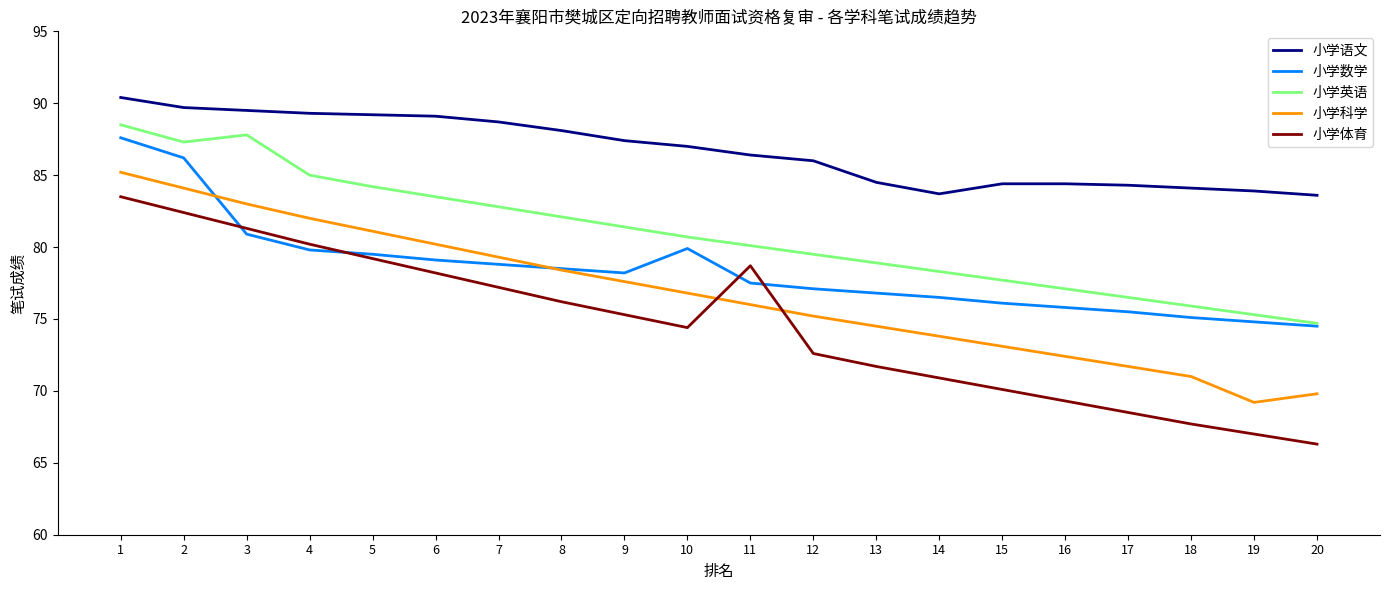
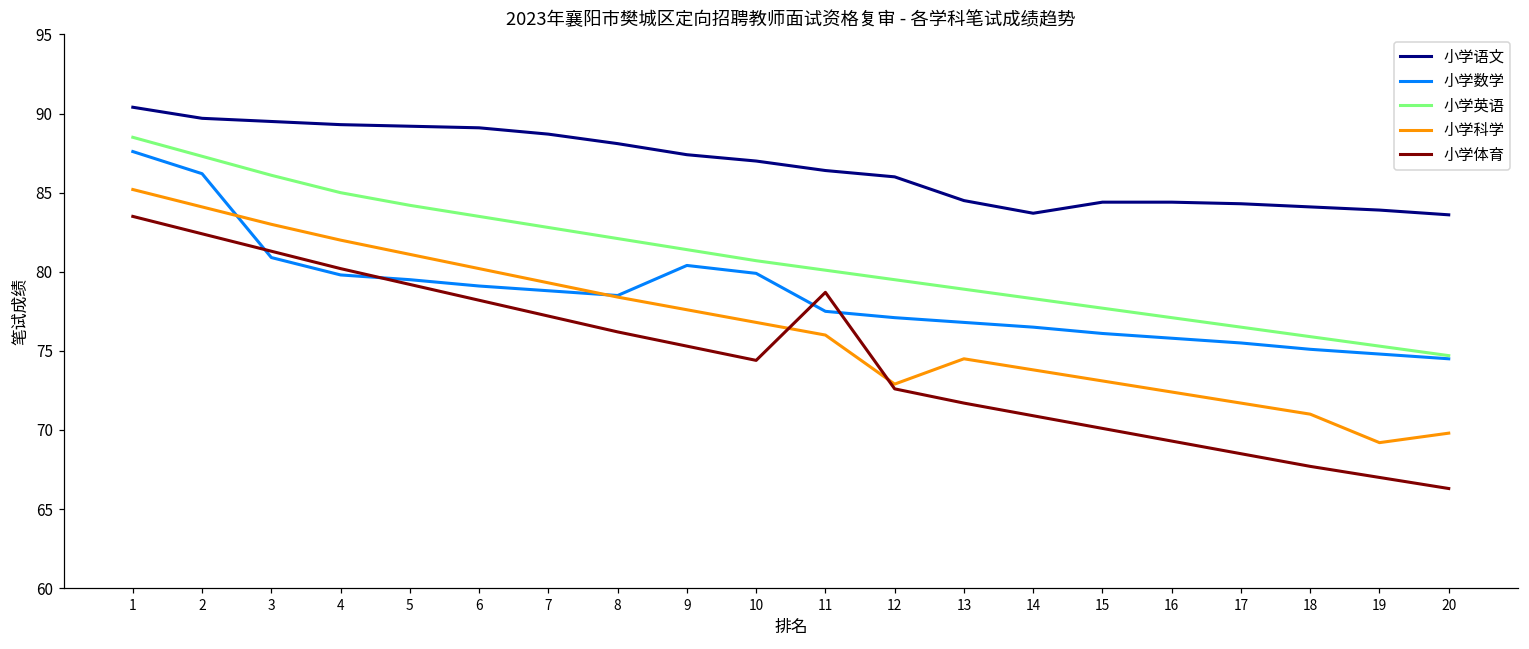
  {
    "小学语文": {
      "1": 90.4,
      "2": 89.7,
      "3": 89.5,
      "4": 89.3,
      "5": 89.2,
      "6": 89.1,
      "7": 88.7,
      "8": 88.1,
      "9": 87.4,
      "10": 87.0,
      "11": 86.4,
      "12": 86.0,
      "13": 84.5,
      "14": 83.7,
      "15": 84.4,
      "16": 84.4,
      "17": 84.3,
      "18": 84.1,
      "19": 83.9,
      "20": 83.6
    },
    "小学数学": {
      "1": 87.6,
      "2": 86.2,
      "3": 80.9,
      "4": 79.8,
      "5": 79.5,
      "6": 79.1,
      "7": 78.8,
-     "9": 78.2,
+     "9": 80.4,
      "10": 79.9,
      "11": 77.5,
      "12": 77.1,
      "13": 76.8,
      "14": 76.5,
      "15": 76.1,
      "16": 75.8,
      "17": 75.5,
      "18": 75.1,
      "19": 74.8,
      "20": 74.5
    },
    "小学英语": {
      "1": 88.5,
      "2": 87.3,
-     "3": 87.8,
+     "3": 86.1,
      "4": 85.0,
      "5": 84.2,
      "6": 83.5,
      "7": 82.8,
      "8": 82.1,
      "9": 81.4,
      "10": 80.7,
      "11": 80.1,
      "12": 79.5,
      "13": 78.9,
      "14": 78.3,
      "15": 77.7,
      "16": 77.1,
      "17": 76.5,
      "18": 75.9,
      "19": 75.3,
      "20": 74.7
    },
    "小学科学": {
      "1": 85.2,
      "2": 84.1,
      "3": 83.0,
      "4": 82.0,
      "5": 81.1,
      "6": 80.2,
      "7": 79.3,
      "9": 77.6,
      "10": 76.8,
      "11": 76.0,
-     "12": 75.2,
+     "12": 72.9,
      "13": 74.5,
      "14": 73.8,
      "15": 73.1,
      "16": 72.4,
      "17": 71.7,
      "18": 71.0,
      "19": 69.2,
      "20": 69.8
    },
    "小学体育": {
      "1": 83.5,
      "2": 82.4,
      "3": 81.3,
      "4": 80.2,
      "5": 79.2,
      "6": 78.2,
      "7": 77.2,
      "8": 76.2,
      "9": 75.3,
      "10": 74.4,
      "11": 78.7,
      "12": 72.6,
      "13": 71.7,
      "14": 70.9,
      "15": 70.1,
      "16": 69.3,
      "17": 68.5,
      "18": 67.7,
      "19": 67.0,
      "20": 66.3
    }
  }
